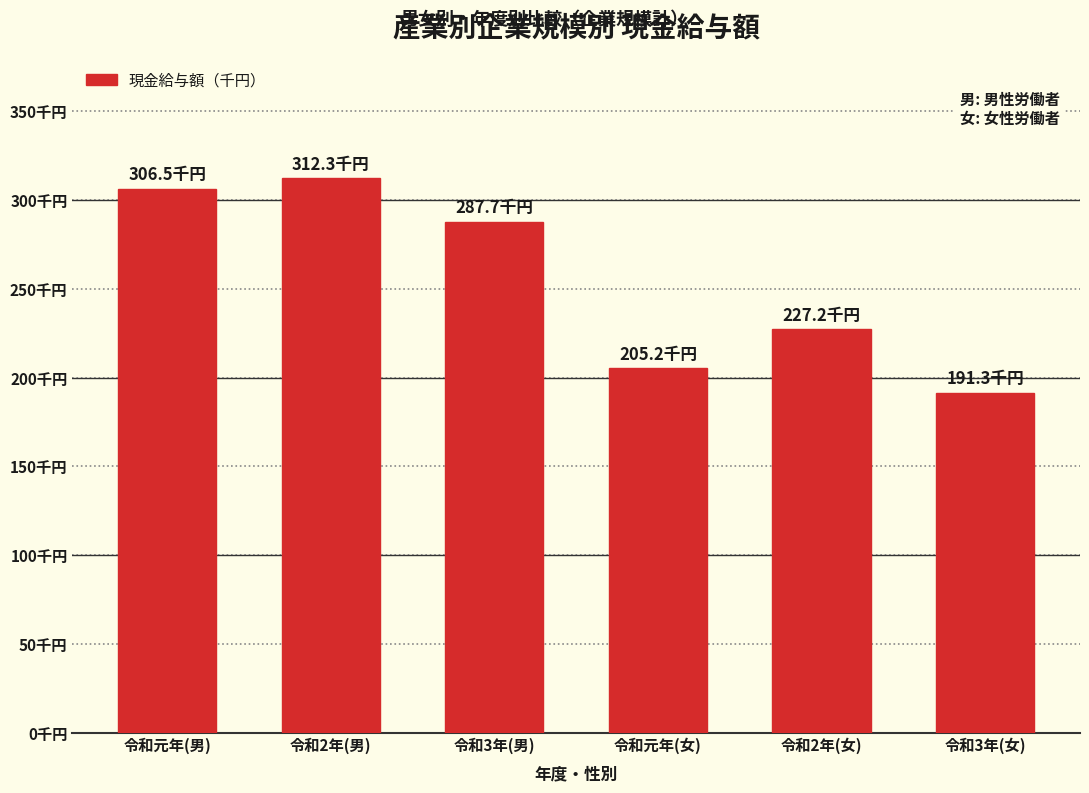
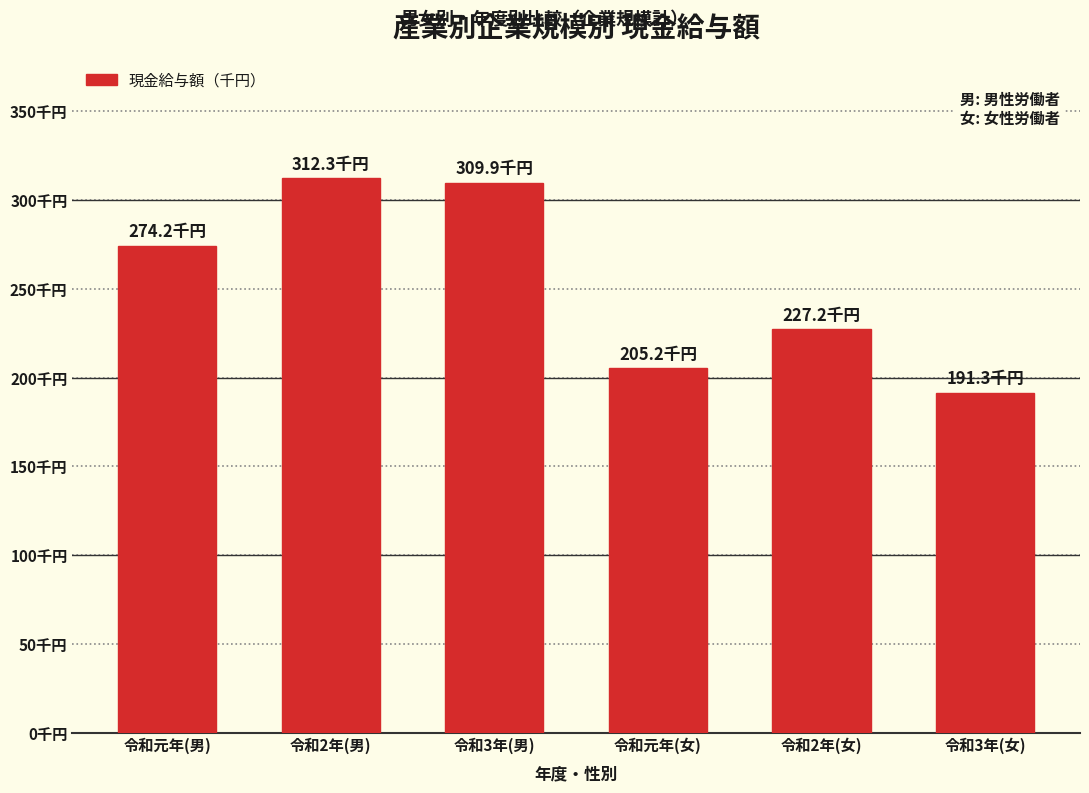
  {
-   "令和元年(男)": 306.5,
+   "令和元年(男)": 274.2,
    "令和2年(男)": 312.3,
-   "令和3年(男)": 287.7,
+   "令和3年(男)": 309.9,
    "令和元年(女)": 205.2,
    "令和2年(女)": 227.2,
    "令和3年(女)": 191.3
  }
